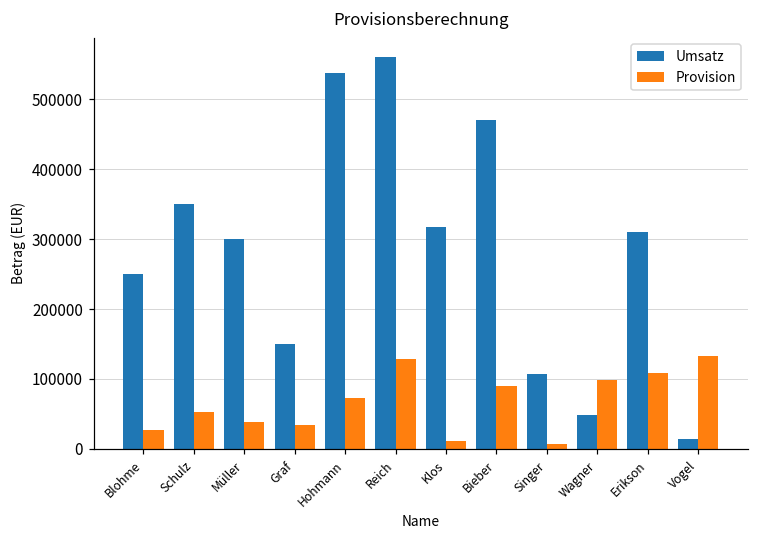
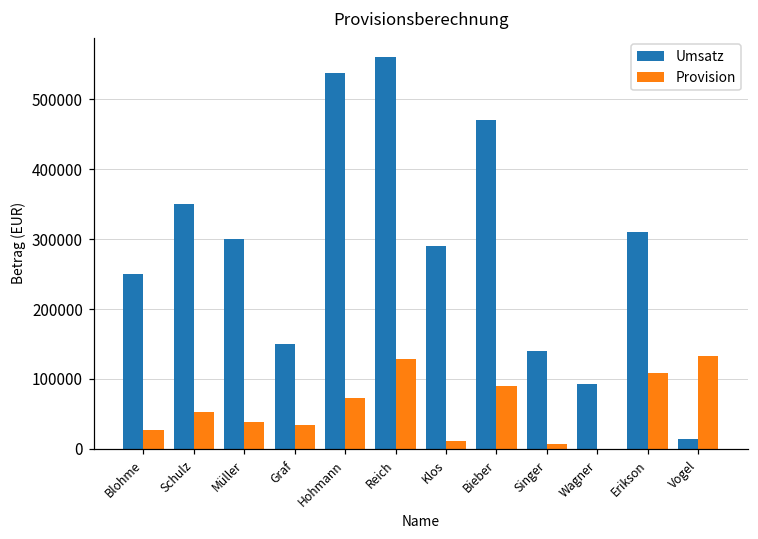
  {
    "Umsatz": {
      "Blohme": 250000,
      "Schulz": 350000,
      "Müller": 300000,
      "Graf": 150000,
      "Hohmann": 540000,
      "Reich": 560000,
-     "Klos": 320000,
+     "Klos": 290000,
      "Bieber": 470000,
-     "Singer": 110000,
-     "Wagner": 50000,
+     "Singer": 140000,
+     "Wagner": 90000,
      "Erikson": 310000,
      "Vogel": 10000
    },
    "Provision": {
      "Blohme": 30000,
      "Schulz": 50000,
      "Müller": 40000,
      "Graf": 30000,
      "Hohmann": 70000,
      "Reich": 130000,
      "Klos": 10000,
      "Bieber": 90000,
      "Singer": 10000,
-     "Wagner": 100000,
+     "Wagner": 0,
      "Erikson": 110000,
      "Vogel": 130000
    }
  }
